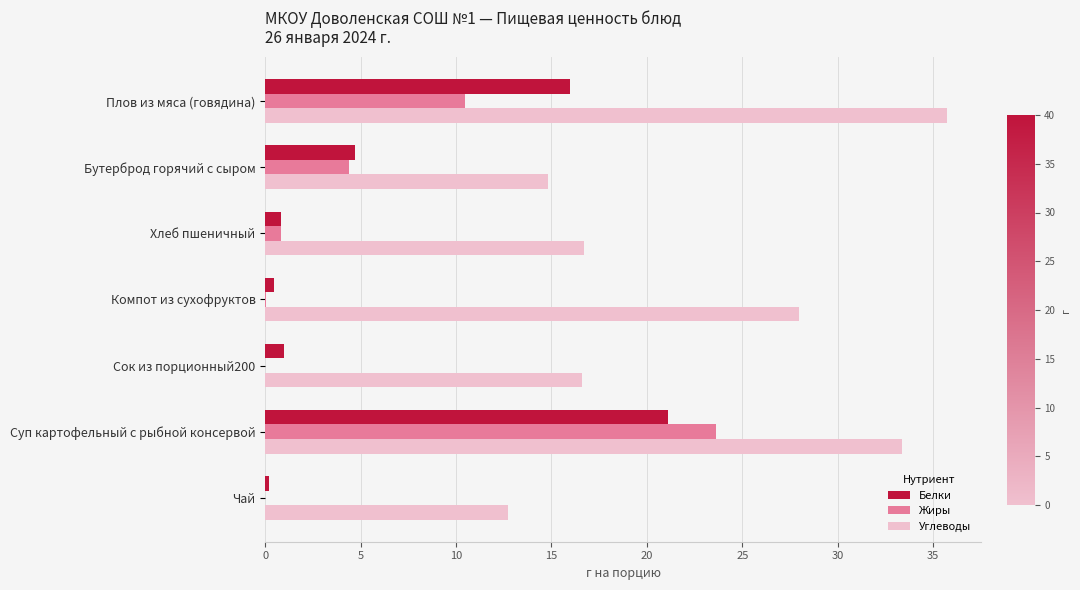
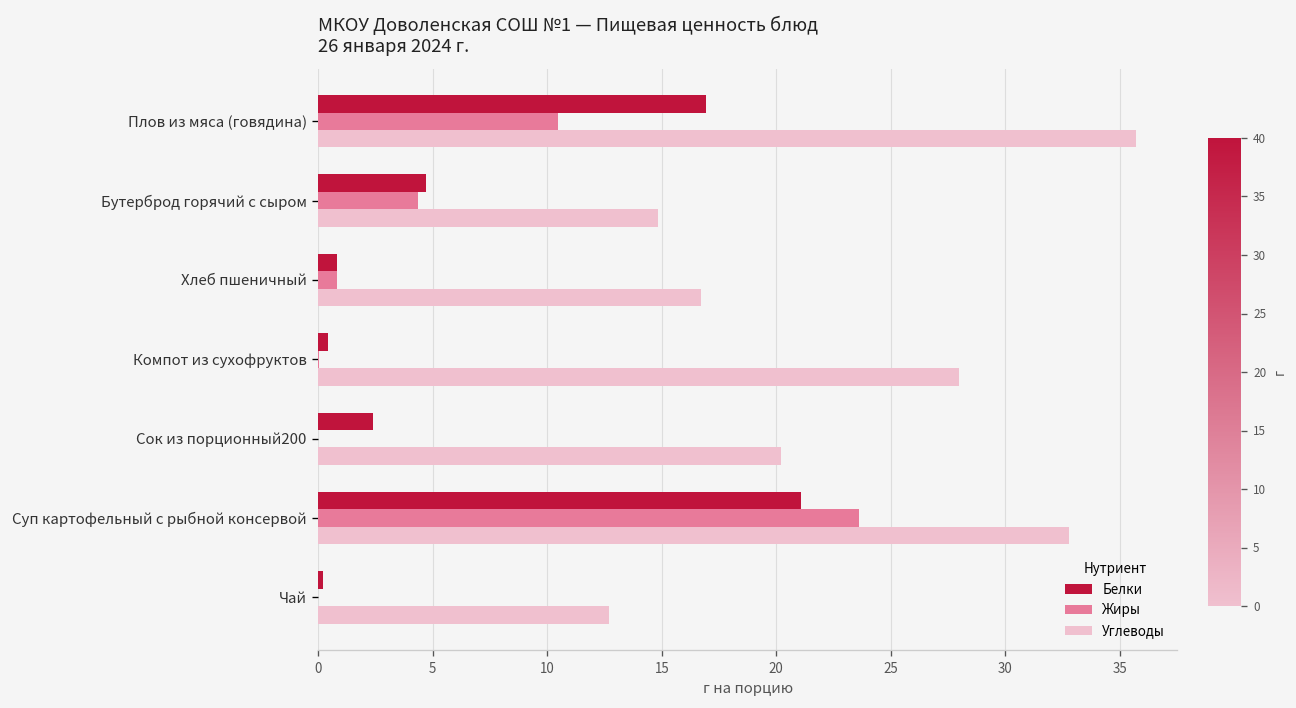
  {
    "Белки": {
-     "Плов из мяса (говядина)": 16.0,
+     "Плов из мяса (говядина)": 16.9,
      "Бутерброд горячий с сыром": 4.7,
      "Хлеб пшеничный": 0.8,
      "Компот из сухофруктов": 0.4,
-     "Сок из порционный200": 1.0,
+     "Сок из порционный200": 2.4,
      "Суп картофельный с рыбной консервой": 21.1,
      "Чай": 0.2
    },
    "Жиры": {
      "Плов из мяса (говядина)": 10.5,
      "Бутерброд горячий с сыром": 4.4,
      "Хлеб пшеничный": 0.8,
      "Сок из порционный200": 0.0,
      "Суп картофельный с рыбной консервой": 23.6,
      "Чай": 0.0
    },
    "Углеводы": {
      "Плов из мяса (говядина)": 35.7,
      "Бутерброд горячий с сыром": 14.8,
      "Хлеб пшеничный": 16.7,
      "Компот из сухофруктов": 28.0,
-     "Сок из порционный200": 16.6,
-     "Суп картофельный с рыбной консервой": 33.4,
+     "Сок из порционный200": 20.2,
+     "Суп картофельный с рыбной консервой": 32.8,
      "Чай": 12.7
    }
  }
